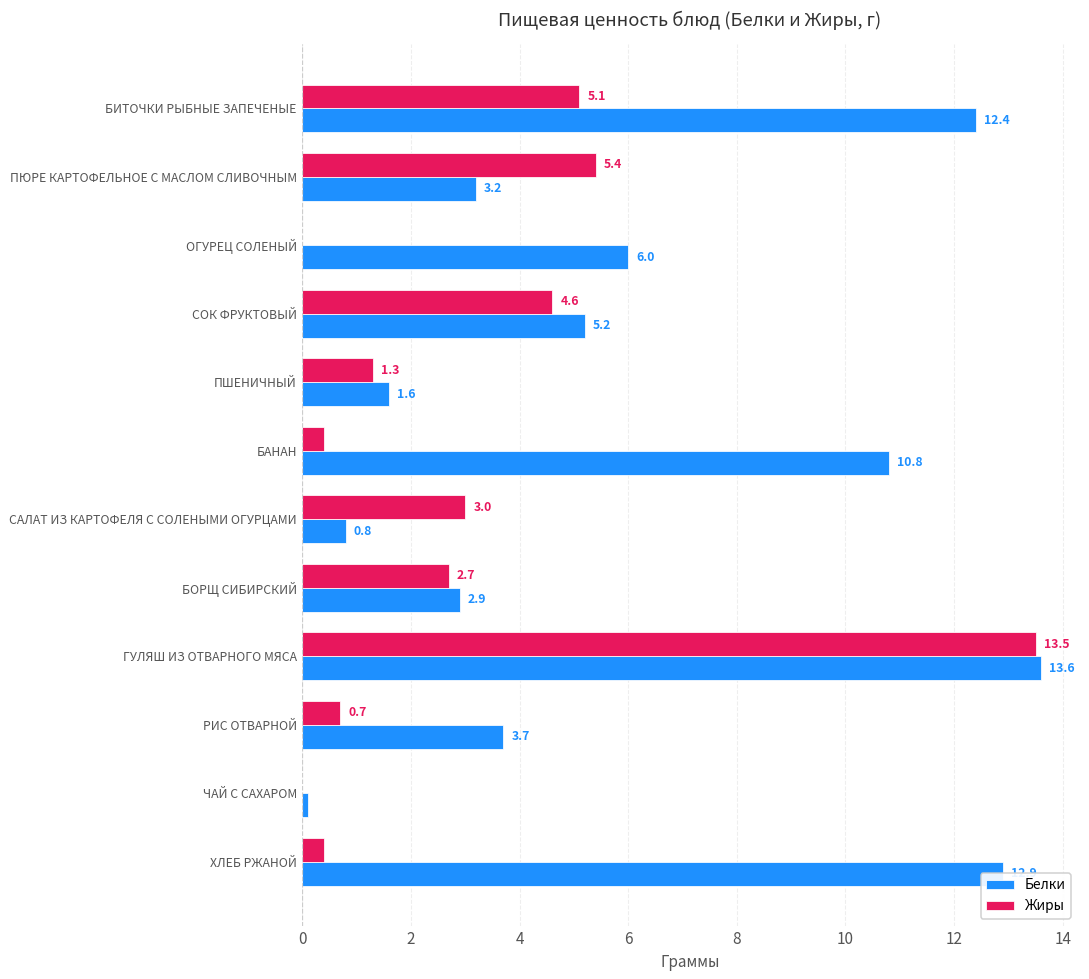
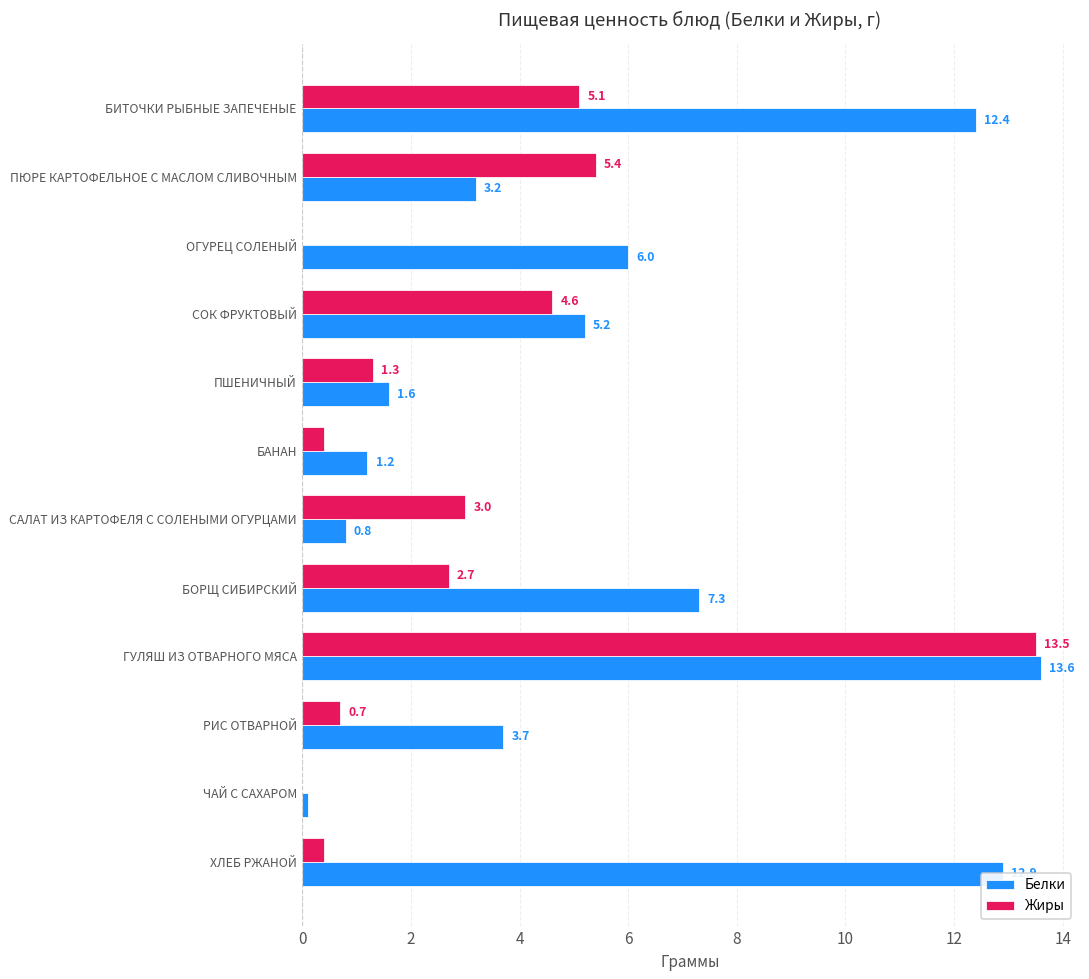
  {
    "Белки": {
      "БИТОЧКИ РЫБНЫЕ ЗАПЕЧЕНЫЕ": 12.4,
      "ПЮРЕ КАРТОФЕЛЬНОЕ С МАСЛОМ СЛИВОЧНЫМ": 3.2,
      "ОГУРЕЦ СОЛЕНЫЙ": 6.0,
      "СОК ФРУКТОВЫЙ": 5.2,
      "ПШЕНИЧНЫЙ": 1.6,
-     "БАНАН": 10.8,
+     "БАНАН": 1.2,
      "САЛАТ ИЗ КАРТОФЕЛЯ С СОЛЕНЫМИ ОГУРЦАМИ": 0.8,
-     "БОРЩ СИБИРСКИЙ": 2.9,
+     "БОРЩ СИБИРСКИЙ": 7.3,
      "ГУЛЯШ ИЗ ОТВАРНОГО МЯСА": 13.6,
      "РИС ОТВАРНОЙ": 3.7
    },
    "Жиры": {
      "БИТОЧКИ РЫБНЫЕ ЗАПЕЧЕНЫЕ": 5.1,
      "ПЮРЕ КАРТОФЕЛЬНОЕ С МАСЛОМ СЛИВОЧНЫМ": 5.4,
      "СОК ФРУКТОВЫЙ": 4.6,
      "ПШЕНИЧНЫЙ": 1.3,
      "САЛАТ ИЗ КАРТОФЕЛЯ С СОЛЕНЫМИ ОГУРЦАМИ": 3.0,
      "БОРЩ СИБИРСКИЙ": 2.7,
      "ГУЛЯШ ИЗ ОТВАРНОГО МЯСА": 13.5,
      "РИС ОТВАРНОЙ": 0.7
    }
  }
